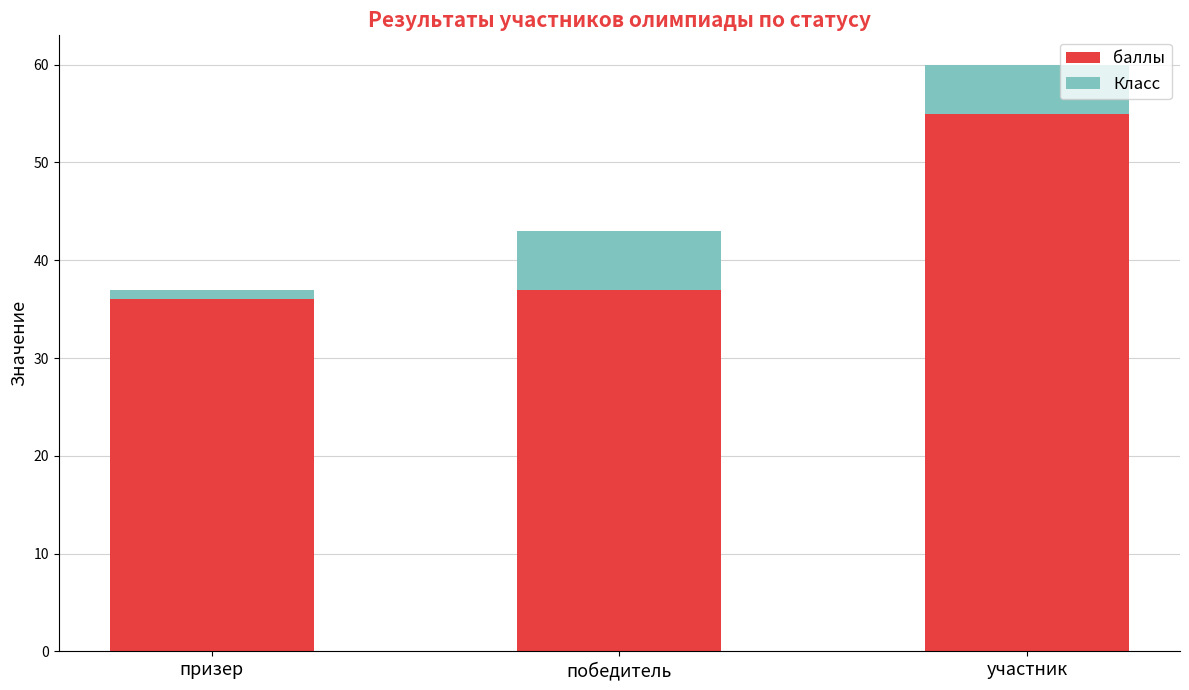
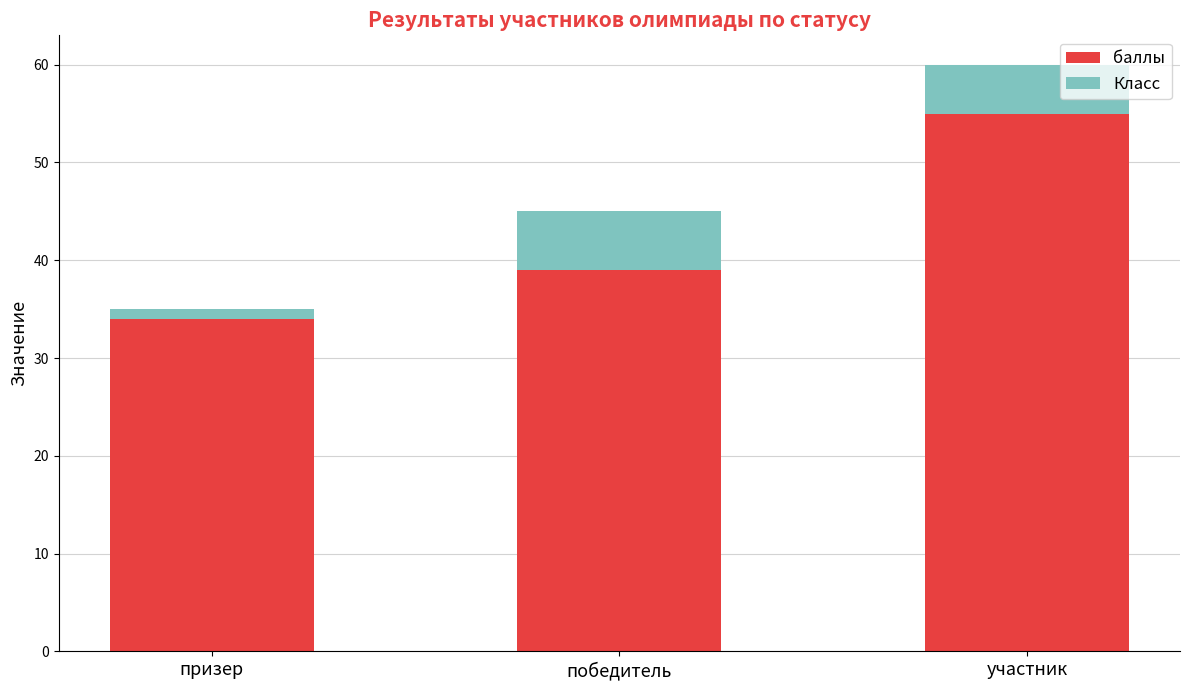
  {
    "баллы": {
-     "призер": 36,
-     "победитель": 37,
+     "призер": 34,
+     "победитель": 39,
      "участник": 55
    },
    "Класс": {
      "призер": 1,
      "победитель": 6,
      "участник": 5
    }
  }
